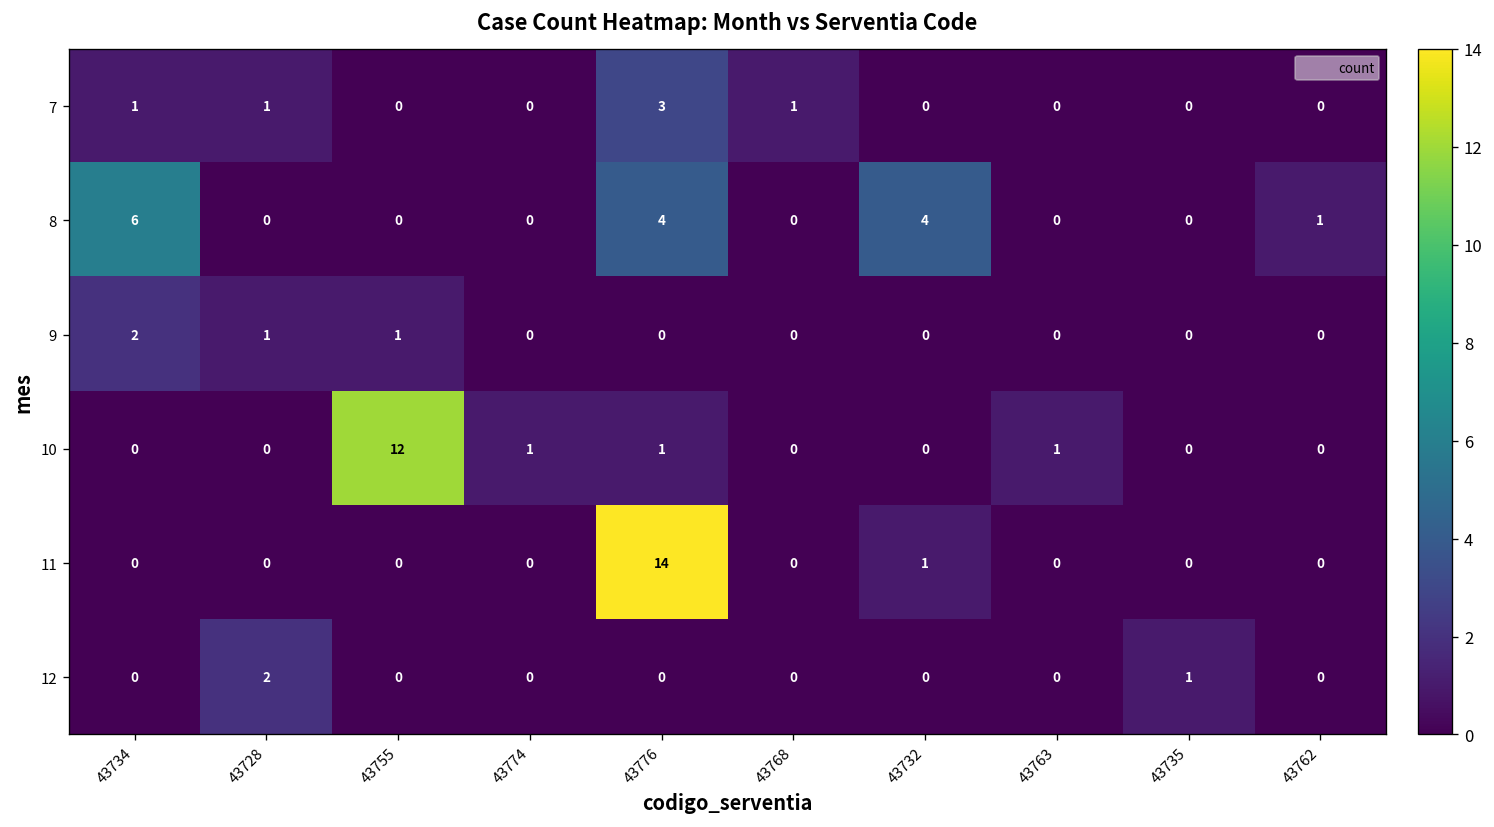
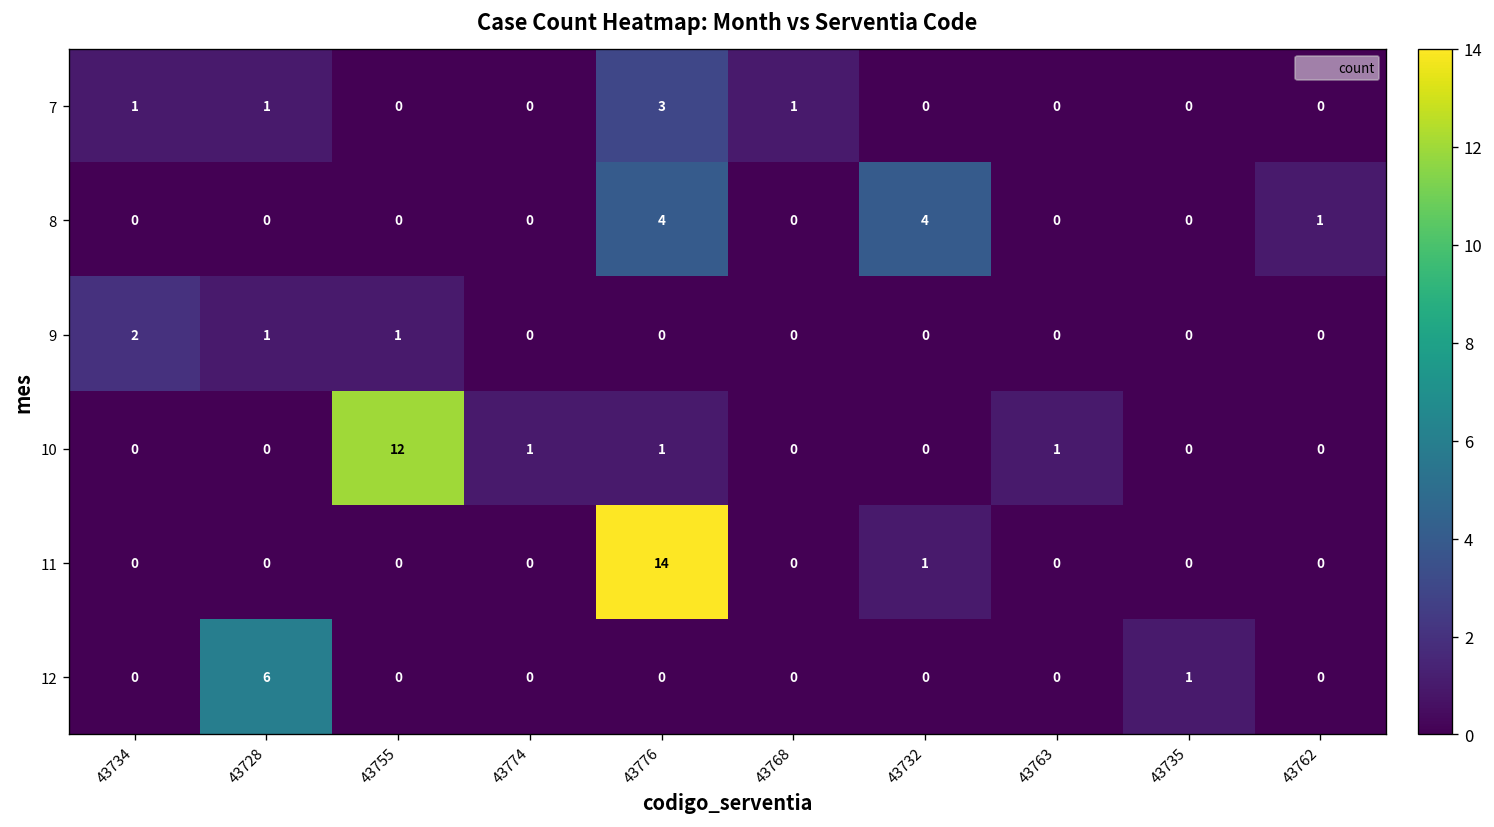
  {
    "7": {
      "43734": 1,
      "43728": 1,
      "43755": 0,
      "43774": 0,
      "43776": 3,
      "43768": 1,
      "43732": 0,
      "43763": 0,
      "43735": 0,
      "43762": 0
    },
    "8": {
-     "43734": 6,
+     "43734": 0,
      "43728": 0,
      "43755": 0,
      "43774": 0,
      "43776": 4,
      "43768": 0,
      "43732": 4,
      "43763": 0,
      "43735": 0,
      "43762": 1
    },
    "9": {
      "43734": 2,
      "43728": 1,
      "43755": 1,
      "43774": 0,
      "43776": 0,
      "43768": 0,
      "43732": 0,
      "43763": 0,
      "43735": 0,
      "43762": 0
    },
    "10": {
      "43734": 0,
      "43728": 0,
      "43755": 12,
      "43774": 1,
      "43776": 1,
      "43768": 0,
      "43732": 0,
      "43763": 1,
      "43735": 0,
      "43762": 0
    },
    "11": {
      "43734": 0,
      "43728": 0,
      "43755": 0,
      "43774": 0,
      "43776": 14,
      "43768": 0,
      "43732": 1,
      "43763": 0,
      "43735": 0,
      "43762": 0
    },
    "12": {
      "43734": 0,
-     "43728": 2,
+     "43728": 6,
      "43755": 0,
      "43774": 0,
      "43776": 0,
      "43768": 0,
      "43732": 0,
      "43763": 0,
      "43735": 1,
      "43762": 0
    }
  }
